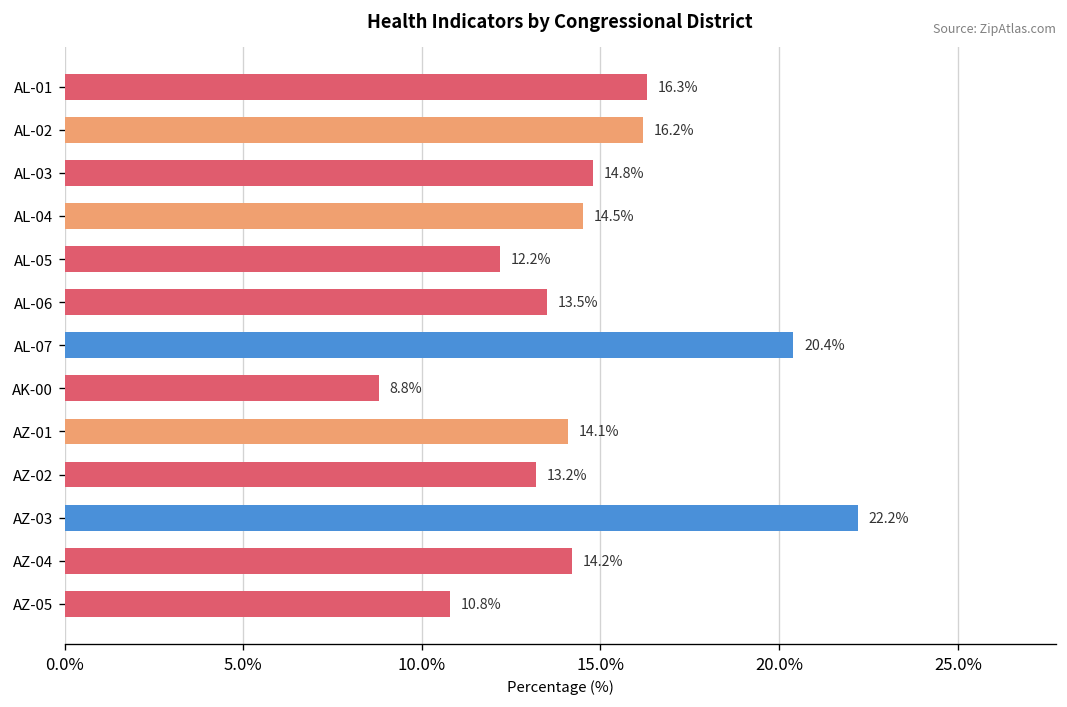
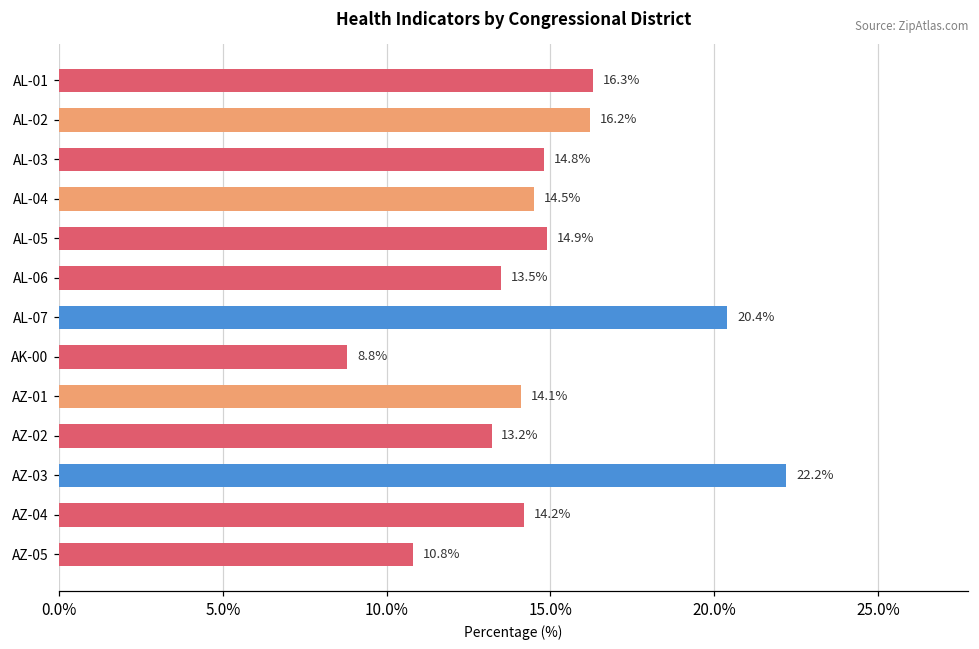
  {
    "AL-01": "16.3%",
    "AL-02": "16.2%",
    "AL-03": "14.8%",
    "AL-04": "14.5%",
-   "AL-05": "12.2%",
+   "AL-05": "14.9%",
    "AL-06": "13.5%",
    "AL-07": "20.4%",
    "AK-00": "8.8%",
    "AZ-01": "14.1%",
    "AZ-02": "13.2%",
    "AZ-03": "22.2%",
    "AZ-04": "14.2%",
    "AZ-05": "10.8%"
  }
